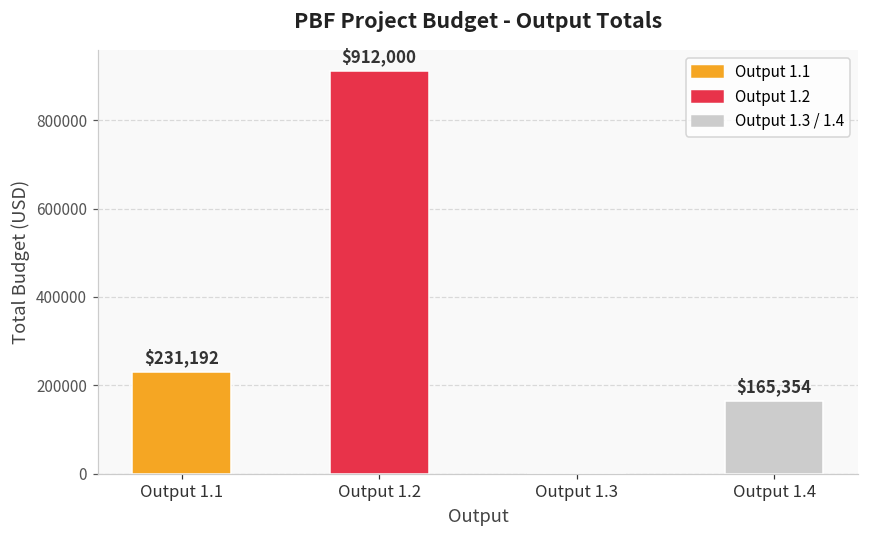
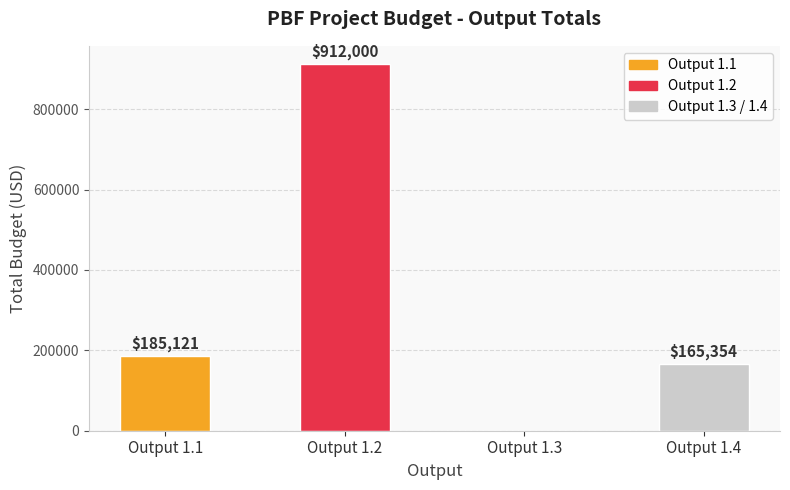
  {
-   "Output 1.1": "$231,192",
+   "Output 1.1": "$185,121",
    "Output 1.2": "$912,000",
    "Output 1.4": "$165,354"
  }
